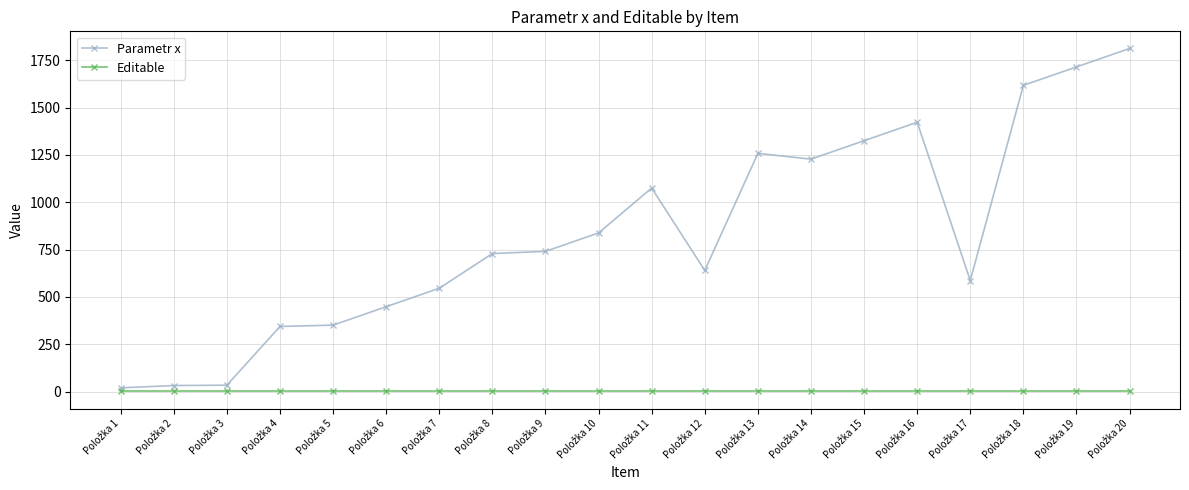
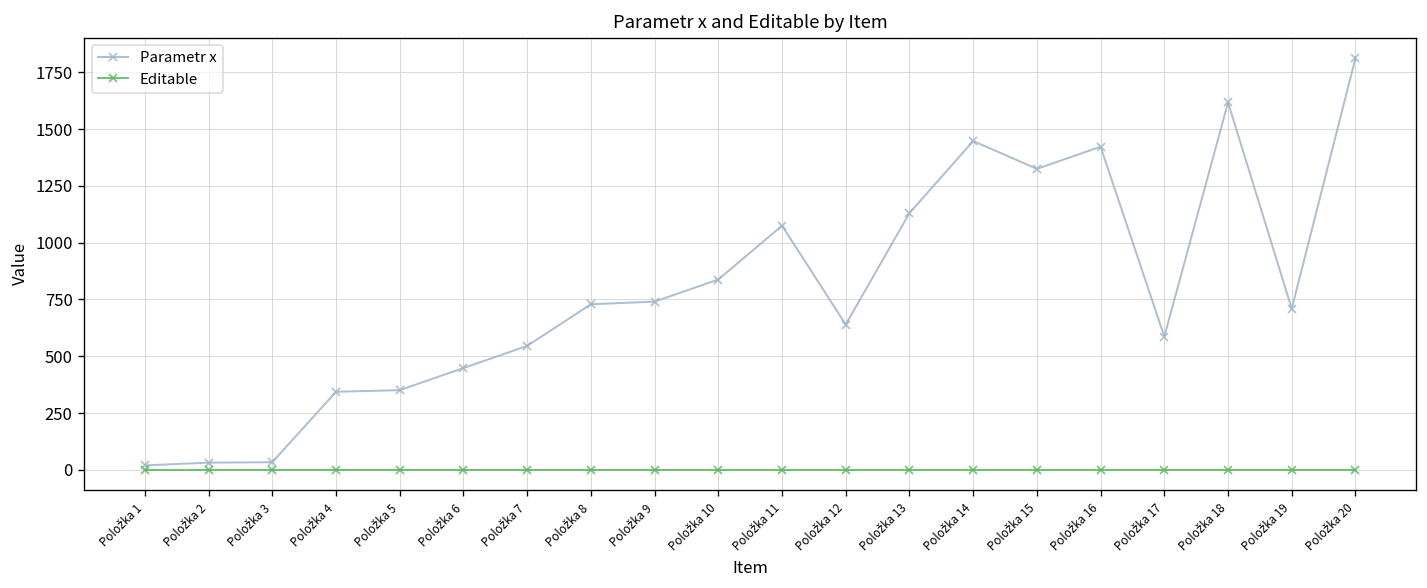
  {
    "Parametr x": {
      "Položka 1": 20,
      "Položka 2": 30,
      "Položka 3": 30,
      "Položka 4": 340,
      "Položka 5": 350,
      "Položka 6": 450,
      "Položka 7": 550,
      "Položka 8": 730,
      "Položka 9": 740,
      "Položka 10": 840,
      "Položka 11": 1080,
      "Položka 12": 640,
-     "Položka 13": 1260,
-     "Položka 14": 1230,
+     "Položka 13": 1130,
+     "Položka 14": 1450,
      "Položka 15": 1330,
      "Položka 16": 1420,
      "Položka 17": 590,
      "Položka 18": 1620,
-     "Položka 19": 1710,
+     "Položka 19": 710,
      "Položka 20": 1810
    },
    "Editable": {
      "Položka 1": 0,
      "Položka 2": 0,
      "Položka 3": 0,
      "Položka 4": 0,
      "Položka 5": 0,
      "Položka 6": 0,
      "Položka 7": 0,
      "Položka 8": 0,
      "Položka 9": 0,
      "Položka 10": 0,
      "Položka 11": 0,
      "Položka 12": 0,
      "Položka 13": 0,
      "Položka 14": 0,
      "Položka 15": 0,
      "Položka 16": 0,
      "Položka 17": 0,
      "Položka 18": 0,
      "Položka 19": 0,
      "Položka 20": 0
    }
  }
